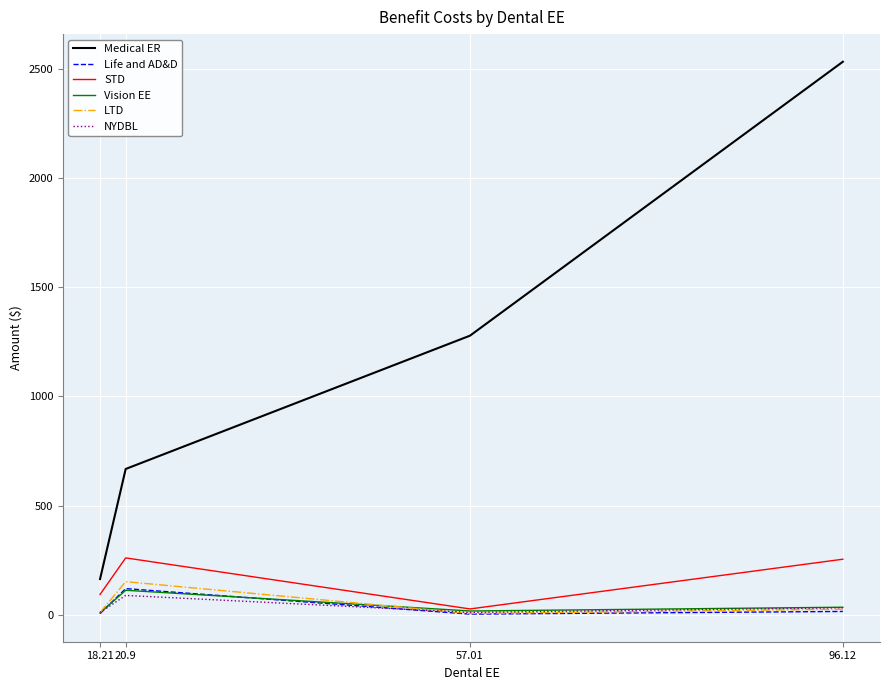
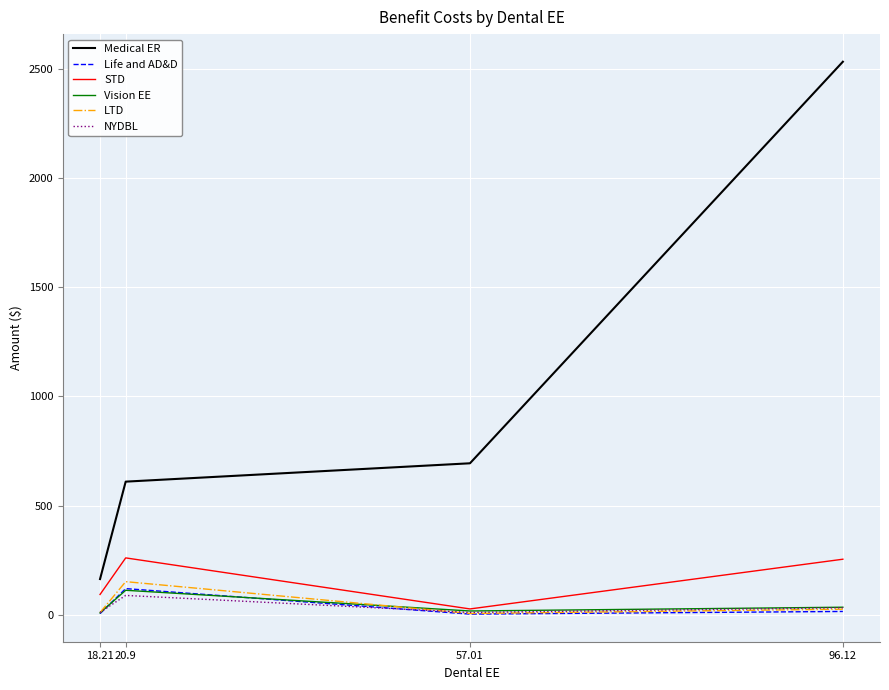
  {
    "Medical ER": {
      "18.21": 160,
-     "20.9": 670,
-     "57.01": 1280,
+     "20.9": 610,
+     "57.01": 690,
      "96.12": 2530
    },
    "STD": {
      "18.21": 90,
      "20.9": 260,
      "96.12": 250
    },
    "LTD": {
      "20.9": 150
    },
    "NYDBL": {
      "20.9": 90
    }
  }
